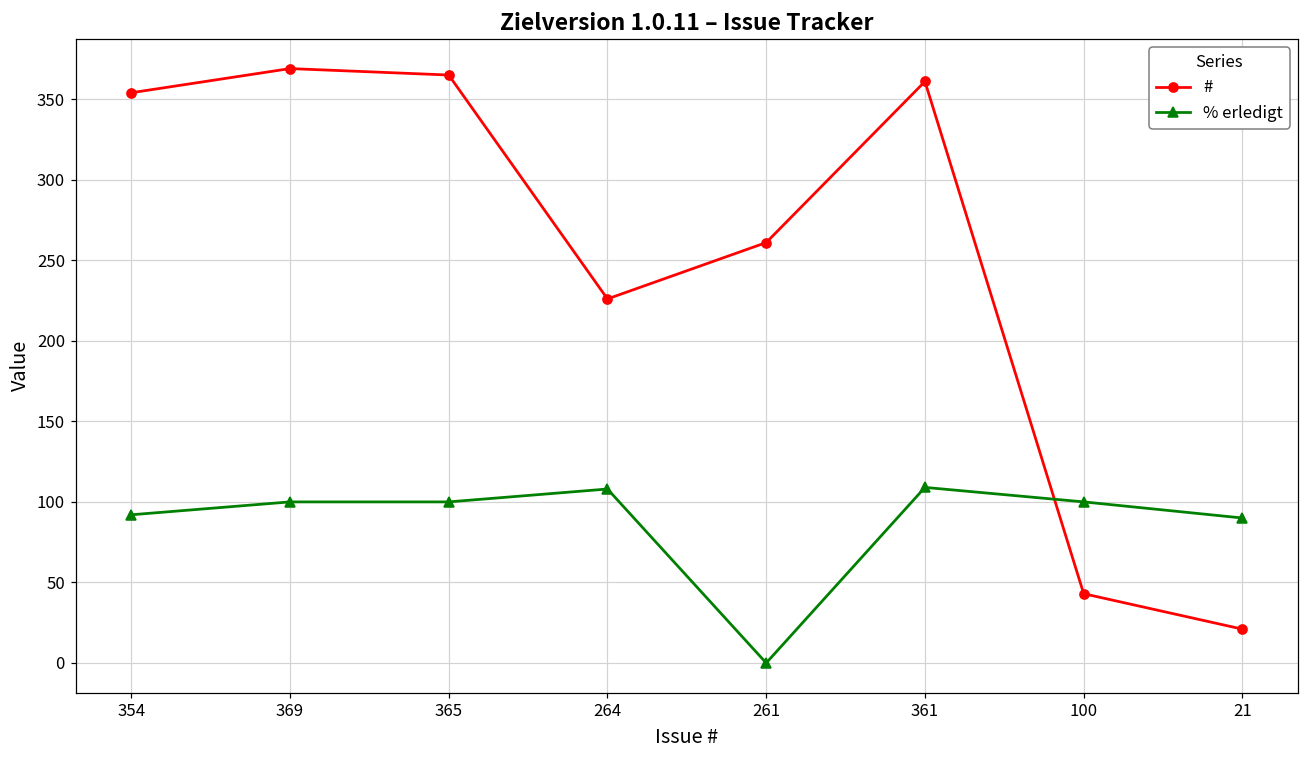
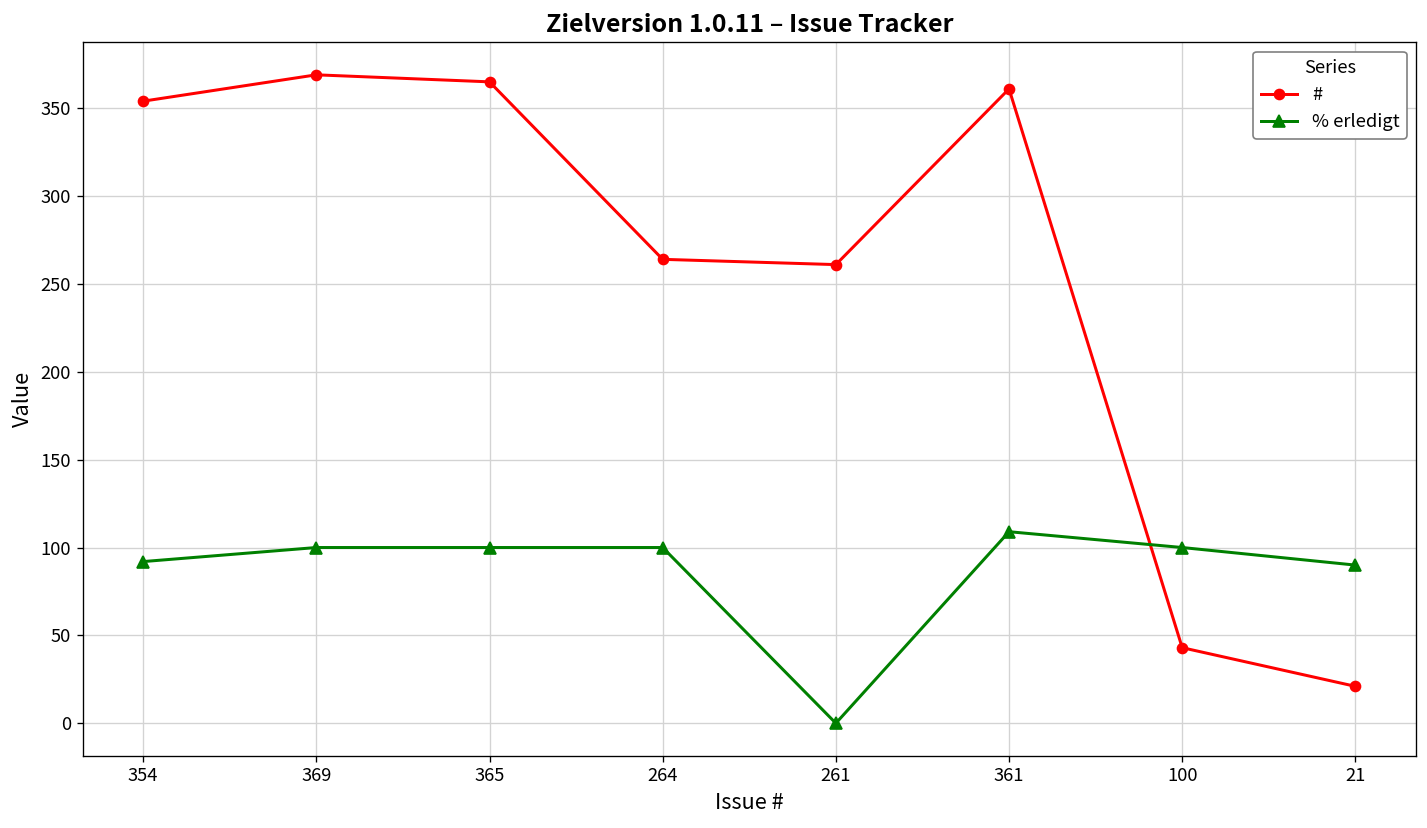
  {
    "#": {
      "354": 354,
      "369": 369,
      "365": 365,
-     "264": 226,
+     "264": 264,
      "261": 261,
      "361": 361,
      "100": 43,
      "21": 21
    },
    "% erledigt": {
      "354": 92,
      "369": 100,
      "365": 100,
-     "264": 108,
+     "264": 100,
      "261": 0,
      "361": 109,
      "100": 100,
      "21": 90
    }
  }
